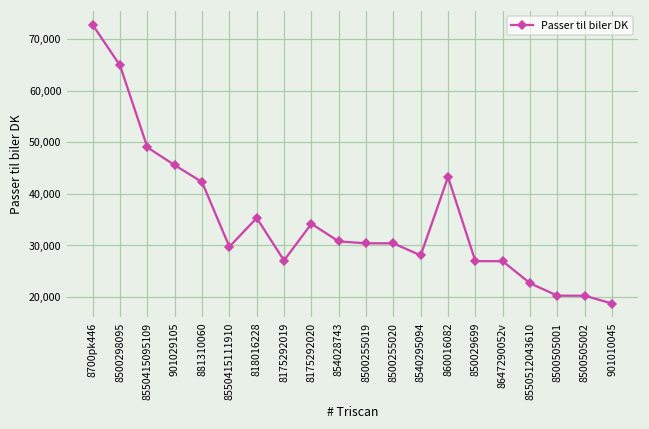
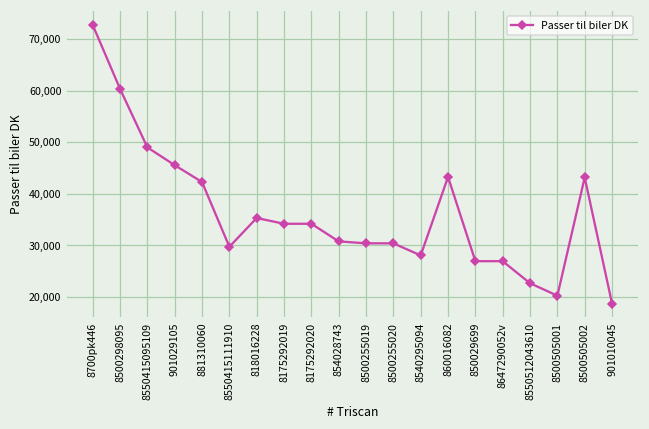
  {
    "8700pk446": "73,000",
-   "8500298095": "65,000",
+   "8500298095": "60,000",
    "8550415095109": "49,000",
    "901029105": "46,000",
    "881310060": "42,000",
    "8550415111910": "30,000",
    "818016228": "35,000",
-   "8175292019": "27,000",
+   "8175292019": "34,000",
    "8175292020": "34,000",
    "854028743": "31,000",
    "8500255019": "30,000",
    "8500255020": "30,000",
    "8540295094": "28,000",
    "860016082": "43,000",
    "850029699": "27,000",
    "8647290052v": "27,000",
    "8550512043610": "23,000",
    "8500505001": "20,000",
-   "8500505002": "20,000",
+   "8500505002": "43,000",
    "901010045": "19,000"
  }
